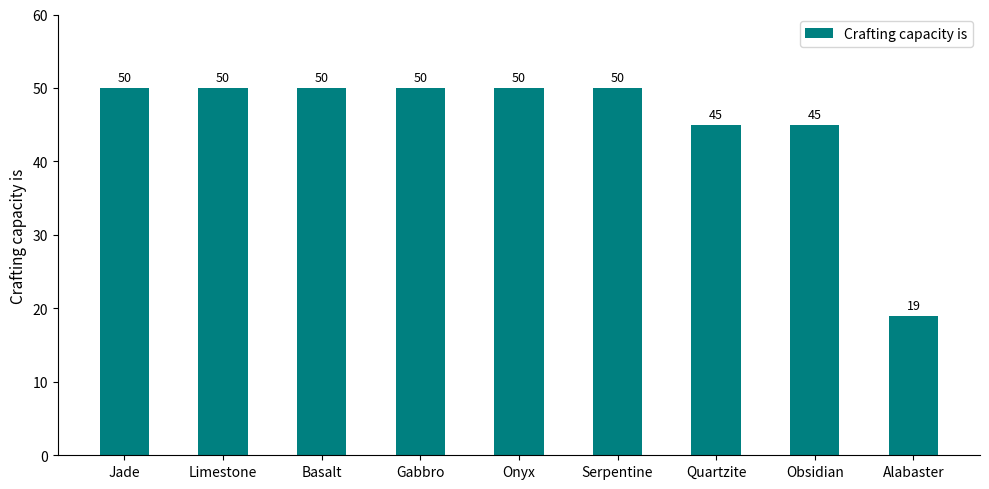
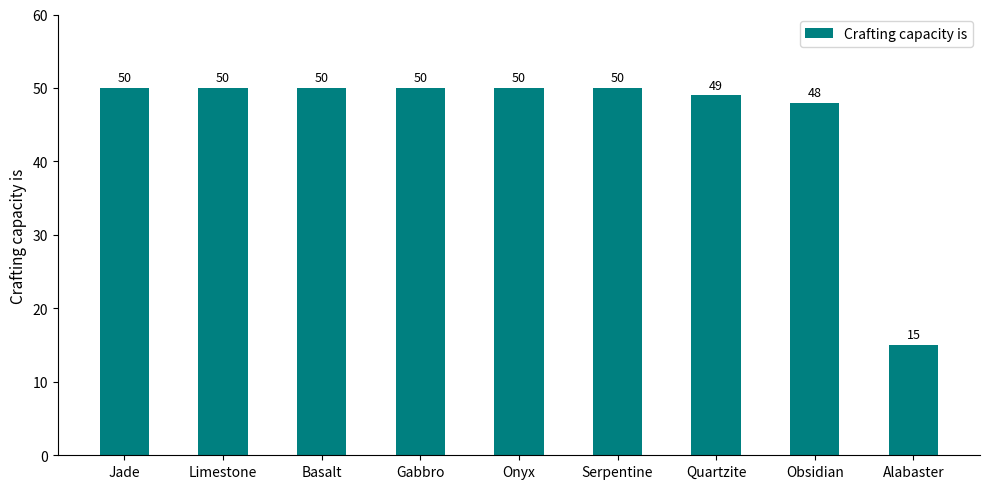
  {
    "Jade": 50,
    "Limestone": 50,
    "Basalt": 50,
    "Gabbro": 50,
    "Onyx": 50,
    "Serpentine": 50,
-   "Quartzite": 45,
-   "Obsidian": 45,
-   "Alabaster": 19
+   "Quartzite": 49,
+   "Obsidian": 48,
+   "Alabaster": 15
  }
